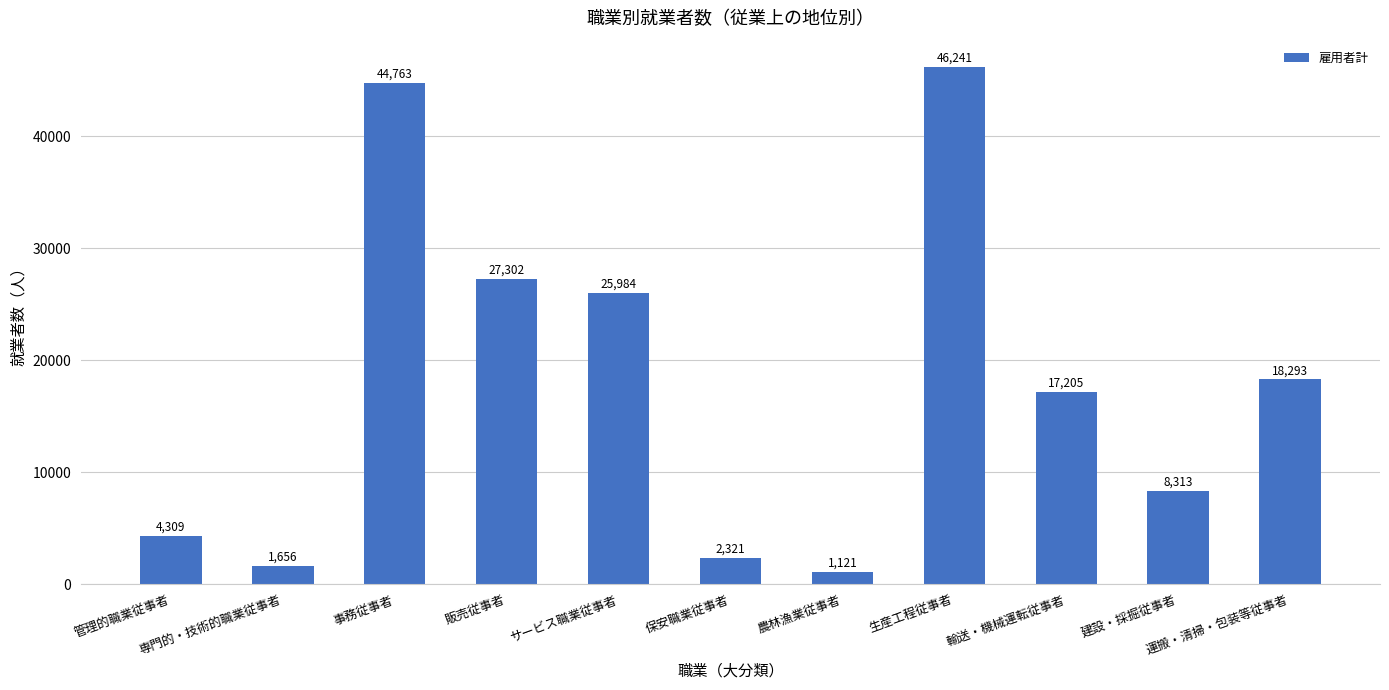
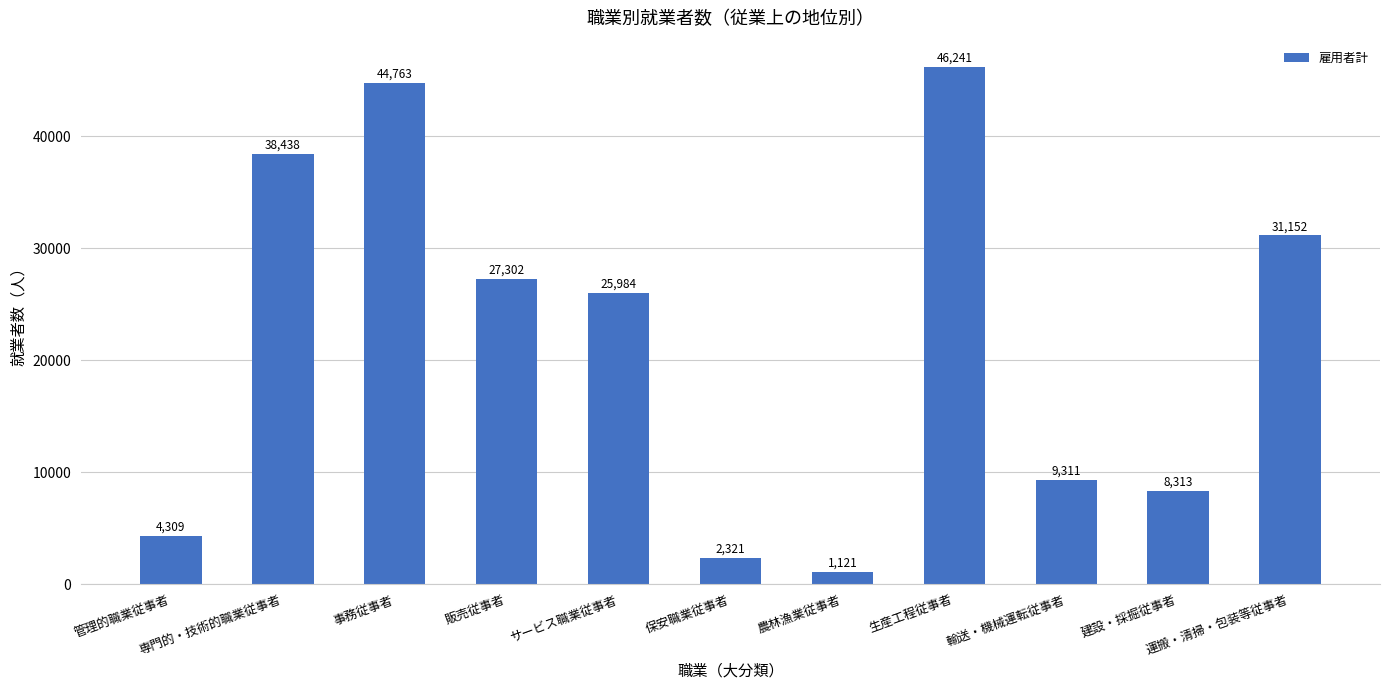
  {
    "管理的職業従事者": "4,309",
-   "専門的・技術的職業従事者": "1,656",
+   "専門的・技術的職業従事者": "38,438",
    "事務従事者": "44,763",
    "販売従事者": "27,302",
    "サービス職業従事者": "25,984",
    "保安職業従事者": "2,321",
    "農林漁業従事者": "1,121",
    "生産工程従事者": "46,241",
-   "輸送・機械運転従事者": "17,205",
+   "輸送・機械運転従事者": "9,311",
    "建設・採掘従事者": "8,313",
-   "運搬・清掃・包装等従事者": "18,293"
+   "運搬・清掃・包装等従事者": "31,152"
  }
